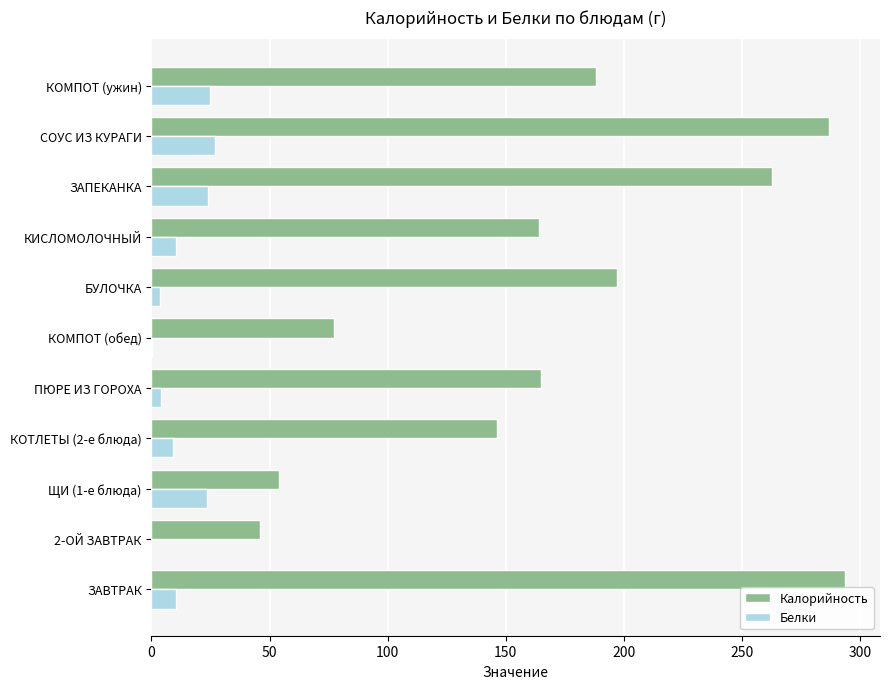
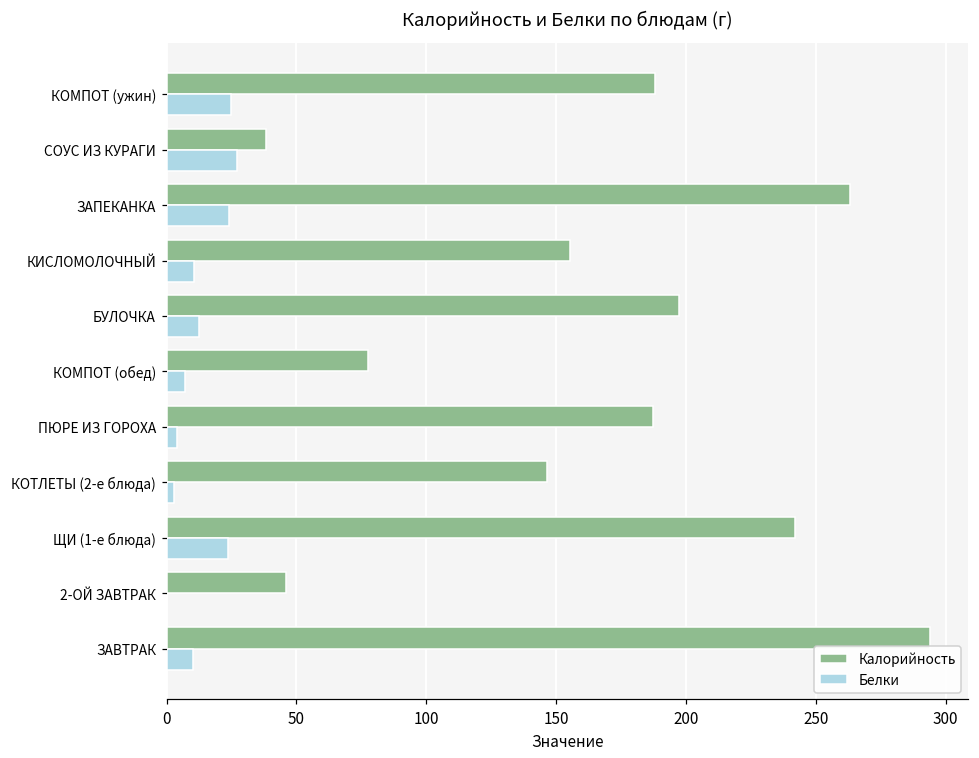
  {
    "Калорийность": {
      "КОМПОТ (ужин)": 188,
-     "СОУС ИЗ КУРАГИ": 287,
+     "СОУС ИЗ КУРАГИ": 38,
      "ЗАПЕКАНКА": 263,
-     "КИСЛОМОЛОЧНЫЙ": 164,
+     "КИСЛОМОЛОЧНЫЙ": 155,
      "БУЛОЧКА": 197,
      "КОМПОТ (обед)": 77,
-     "ПЮРЕ ИЗ ГОРОХА": 165,
+     "ПЮРЕ ИЗ ГОРОХА": 187,
      "КОТЛЕТЫ (2-е блюда)": 146,
-     "ЩИ (1-е блюда)": 54,
+     "ЩИ (1-е блюда)": 242,
      "2-ОЙ ЗАВТРАК": 46,
      "ЗАВТРАК": 294
    },
    "Белки": {
      "КОМПОТ (ужин)": 25,
      "СОУС ИЗ КУРАГИ": 27,
      "ЗАПЕКАНКА": 24,
      "КИСЛОМОЛОЧНЫЙ": 11,
-     "БУЛОЧКА": 4,
-     "КОМПОТ (обед)": 0,
+     "БУЛОЧКА": 12,
+     "КОМПОТ (обед)": 7,
      "ПЮРЕ ИЗ ГОРОХА": 4,
-     "КОТЛЕТЫ (2-е блюда)": 9,
+     "КОТЛЕТЫ (2-е блюда)": 3,
      "ЩИ (1-е блюда)": 24,
      "2-ОЙ ЗАВТРАК": 0,
      "ЗАВТРАК": 10
    }
  }
